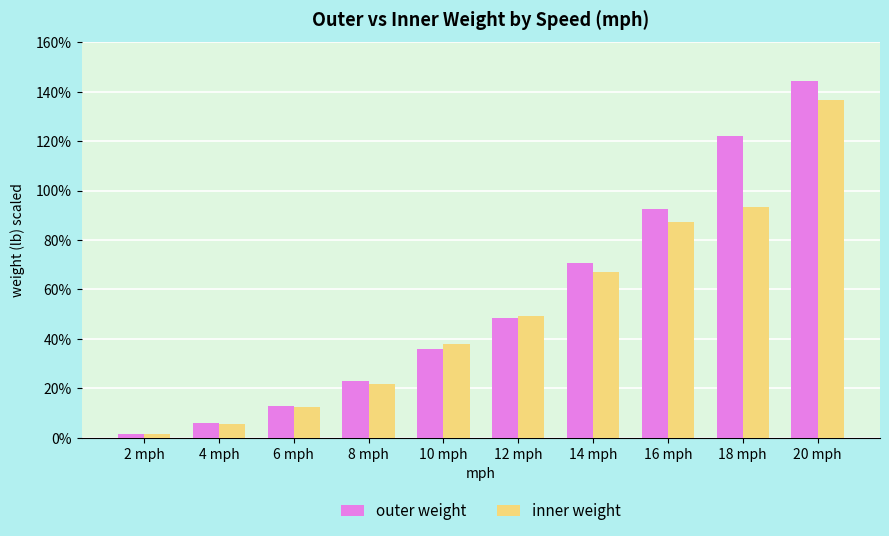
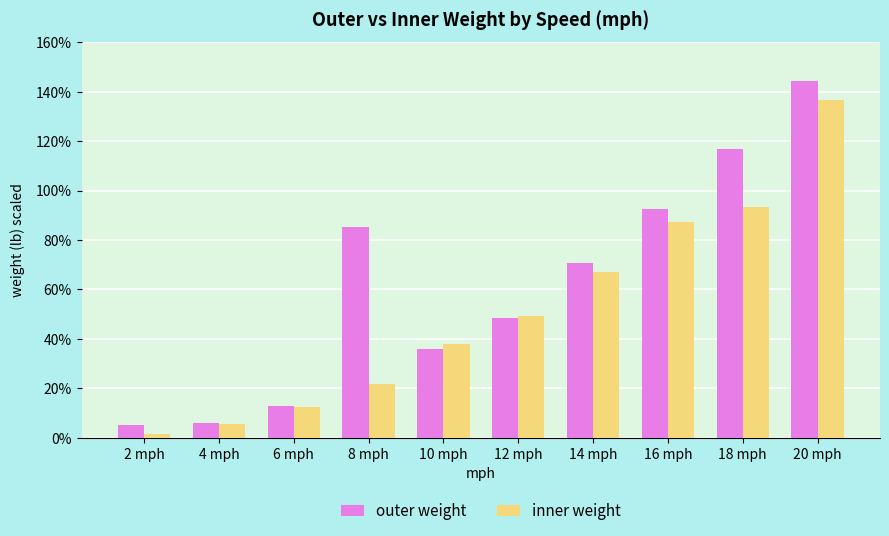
  {
    "outer weight": {
-     "2 mph": "1%",
+     "2 mph": "5%",
      "4 mph": "6%",
      "6 mph": "13%",
-     "8 mph": "23%",
+     "8 mph": "85%",
      "10 mph": "36%",
      "12 mph": "48%",
      "14 mph": "71%",
      "16 mph": "92%",
-     "18 mph": "122%",
+     "18 mph": "117%",
      "20 mph": "144%"
    },
    "inner weight": {
      "2 mph": "1%",
      "4 mph": "5%",
      "6 mph": "12%",
      "8 mph": "22%",
      "10 mph": "38%",
      "12 mph": "49%",
      "14 mph": "67%",
      "16 mph": "87%",
      "18 mph": "93%",
      "20 mph": "136%"
    }
  }
